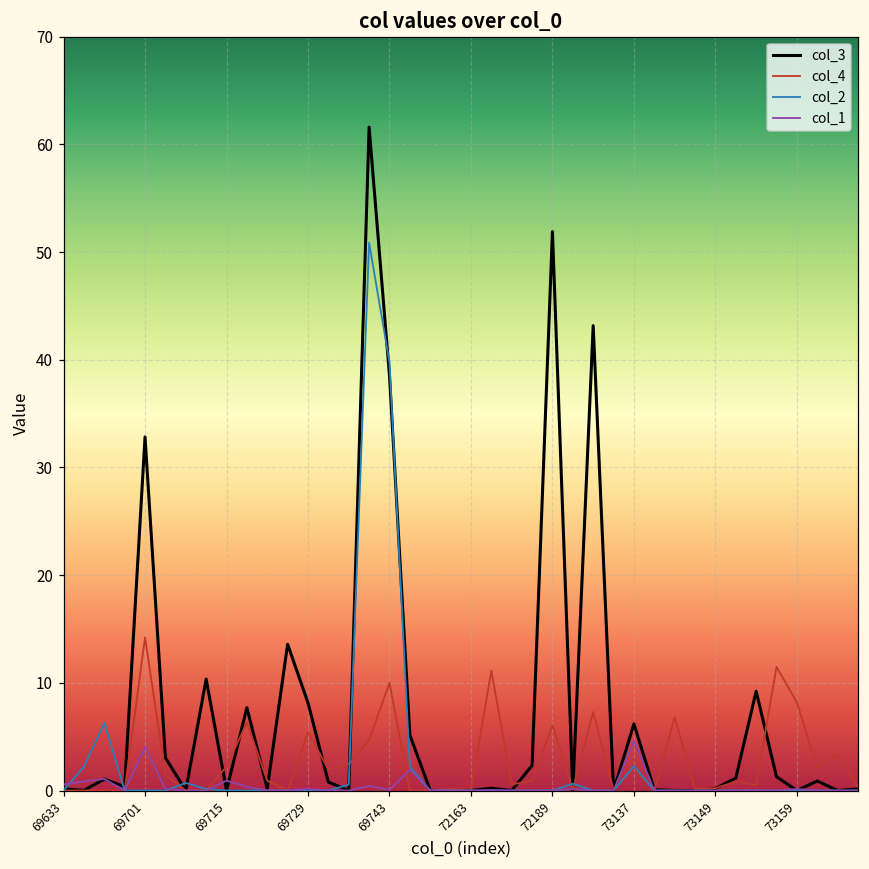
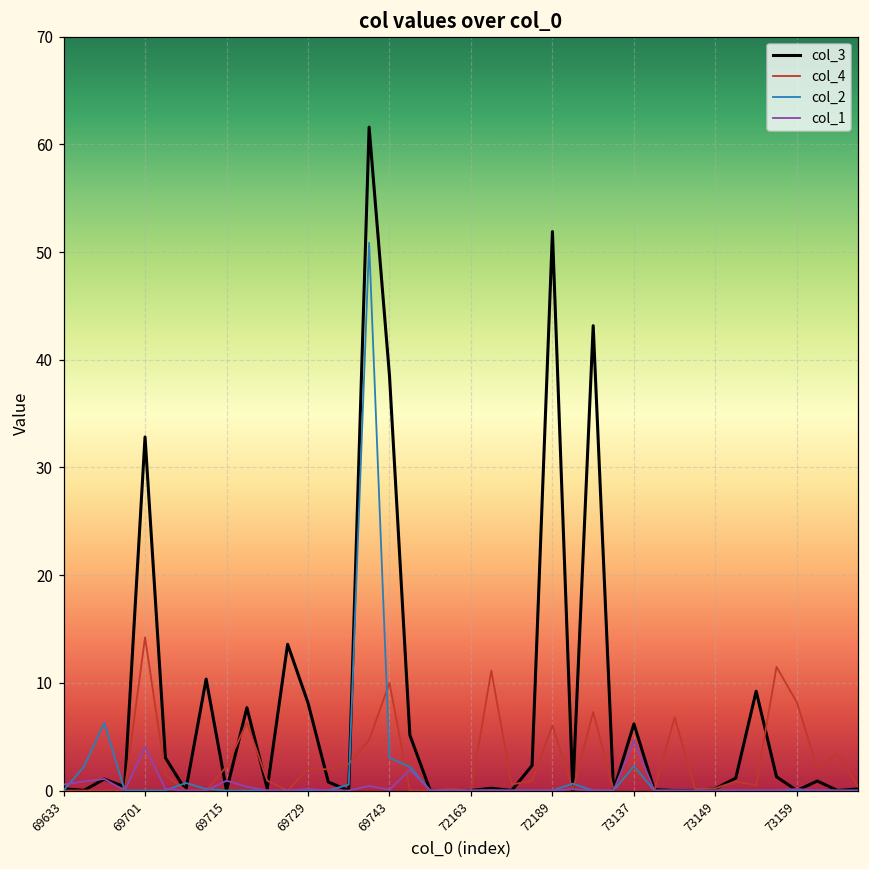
  {
    "col_3": {
      "69701": 33,
      "69729": 8,
      "69743": 39,
      "72189": 52,
      "73137": 6
    },
    "col_4": {
      "69701": 14,
      "69715": 2,
-     "69729": 5,
+     "69729": 2,
      "69743": 10,
      "72189": 6,
      "73159": 8
    },
    "col_2": {
      "69701": 0,
-     "69743": 40
+     "69743": 3
    },
    "col_1": {
      "69633": 1,
      "69701": 4,
      "69715": 1,
      "69743": 0,
      "73137": 5
    }
  }
